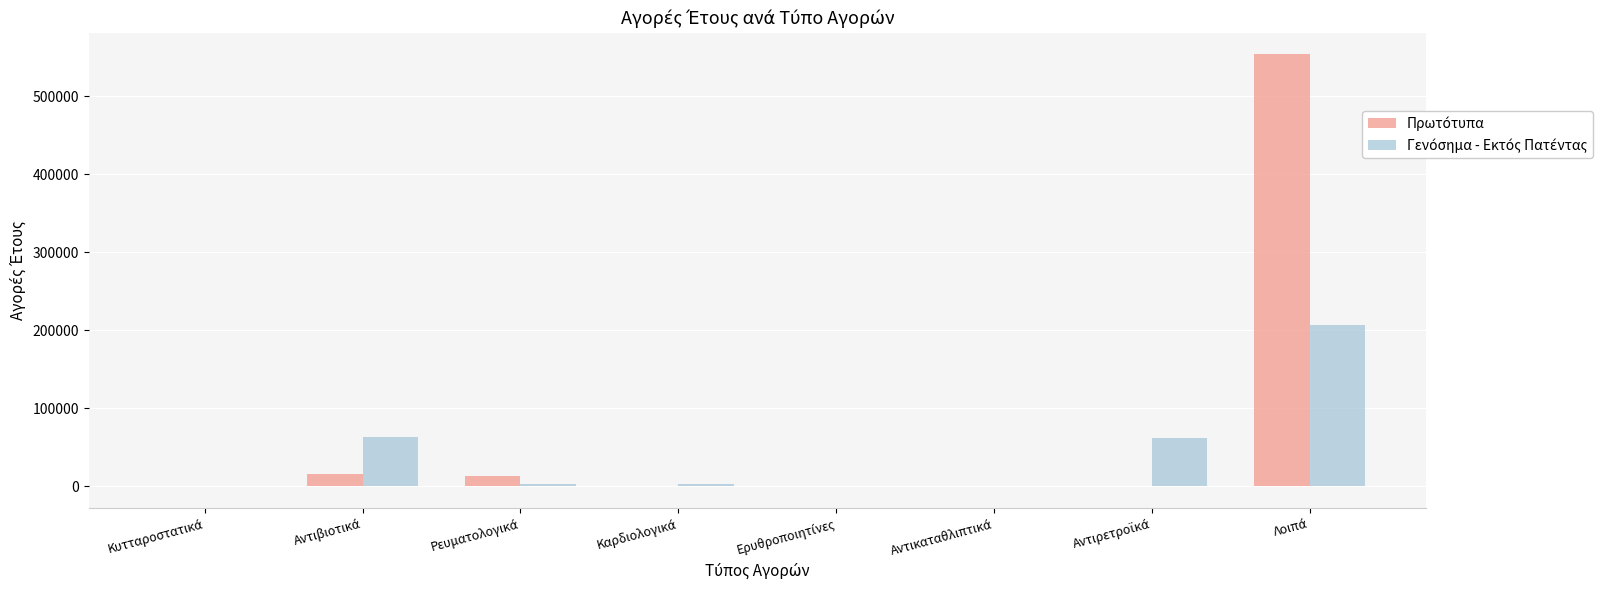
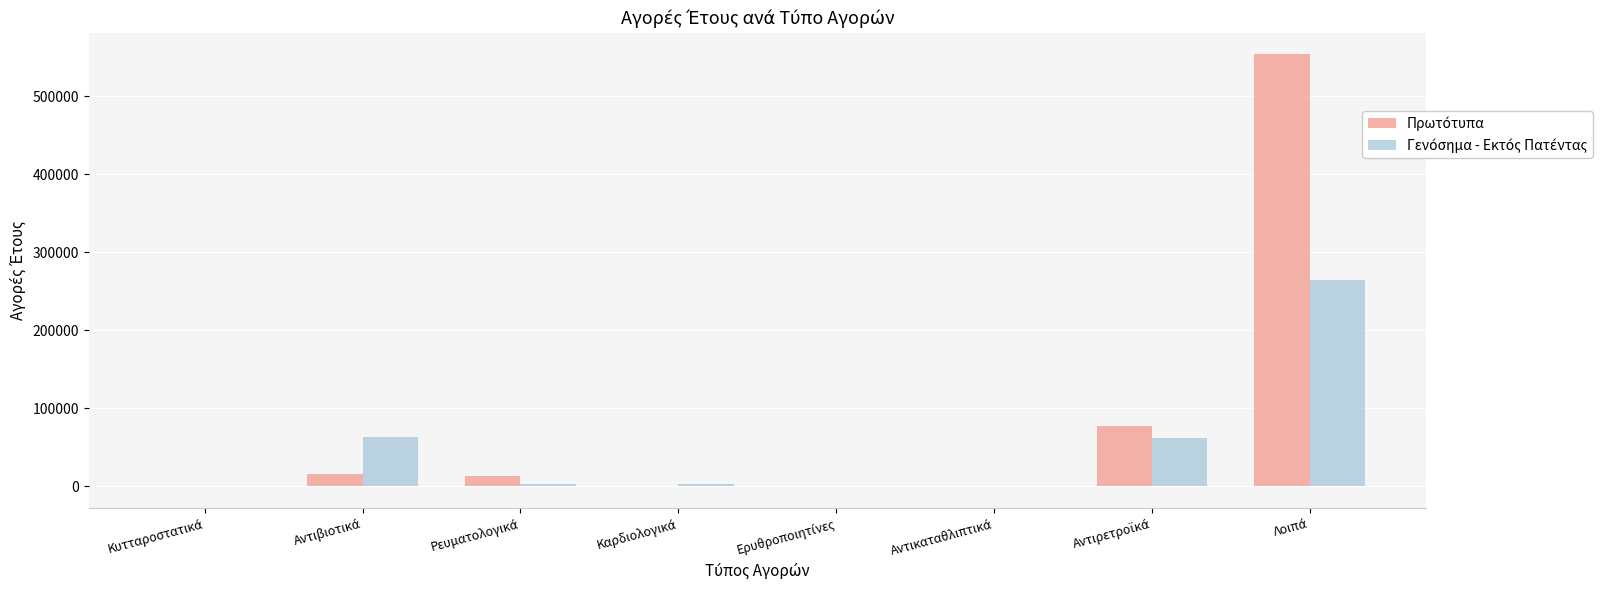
  {
    "Πρωτότυπα": {
      "Κυτταροστατικά": 0,
      "Αντιβιοτικά": 20000,
      "Ρευματολογικά": 10000,
      "Ερυθροποιητίνες": 0,
      "Αντικαταθλιπτικά": 0,
-     "Αντιρετροϊκά": 0,
+     "Αντιρετροϊκά": 80000,
      "Λοιπά": 550000
    },
    "Γενόσημα - Εκτός Πατέντας": {
      "Αντιβιοτικά": 60000,
      "Ερυθροποιητίνες": 0,
      "Αντιρετροϊκά": 60000,
-     "Λοιπά": 210000
+     "Λοιπά": 260000
    }
  }
